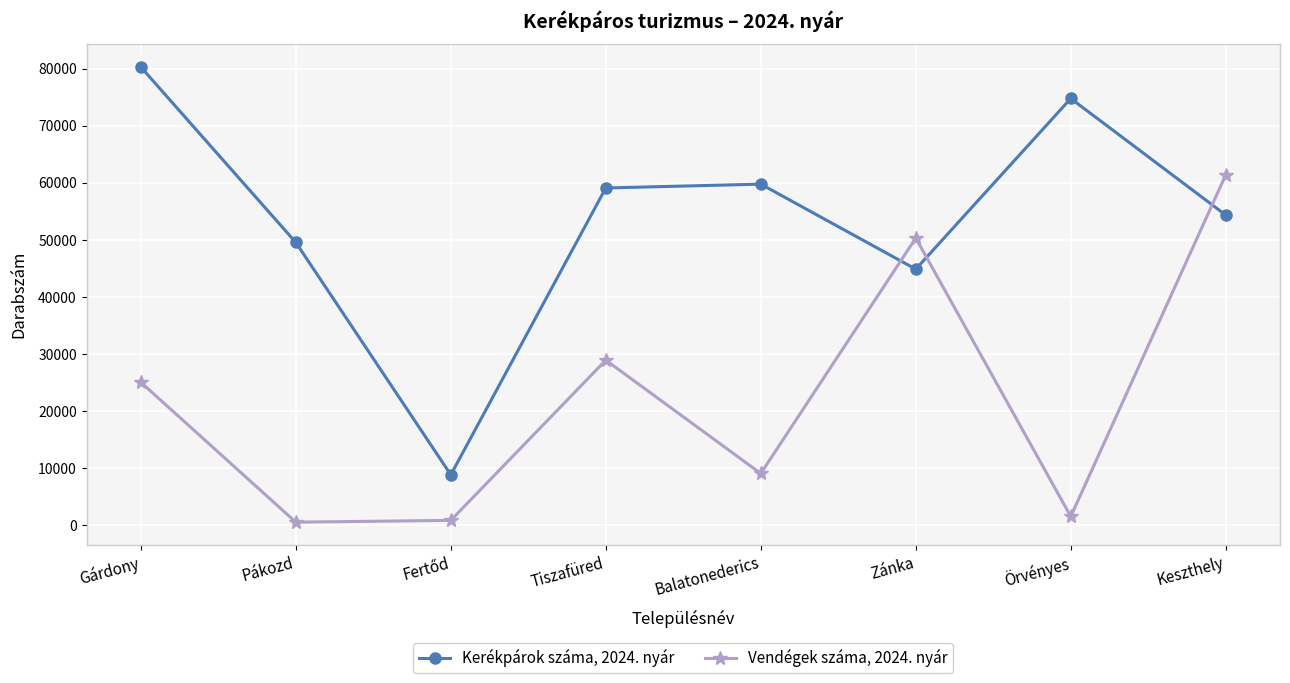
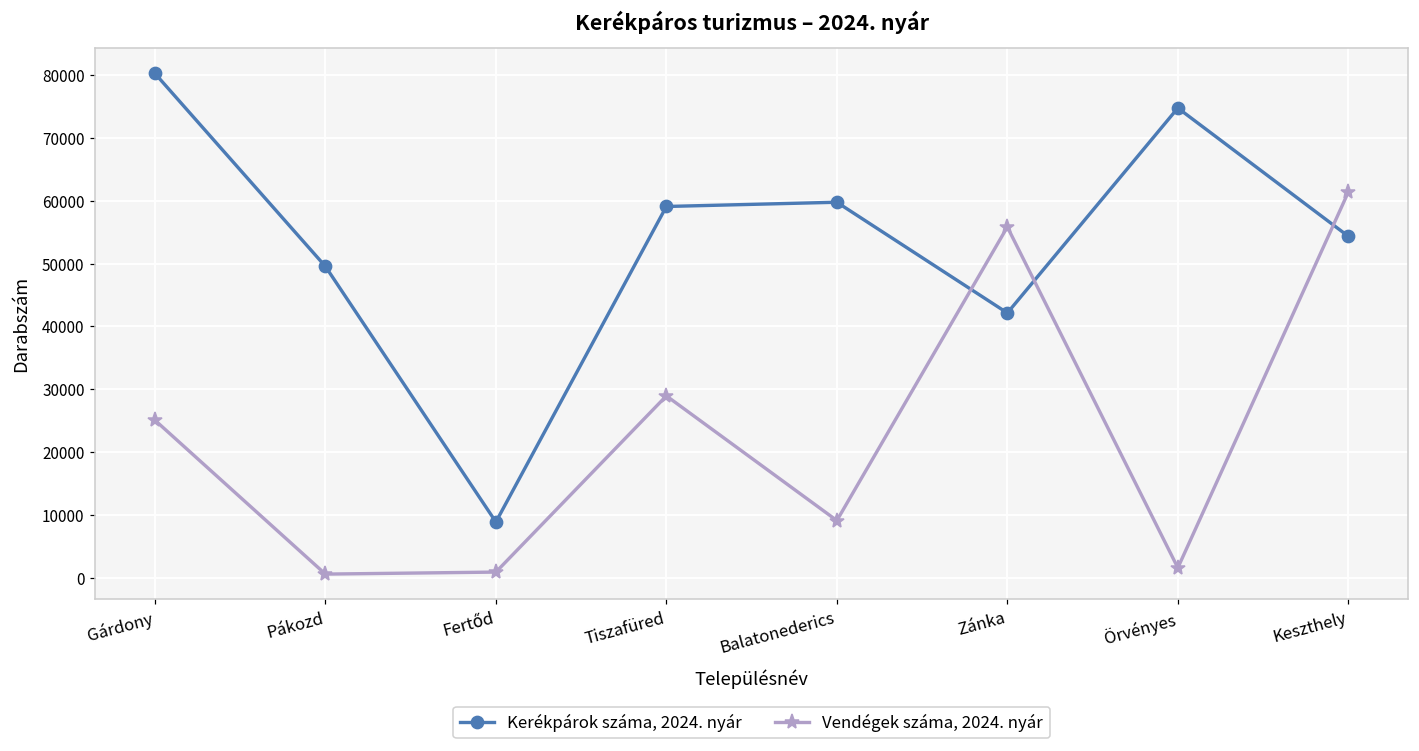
  {
    "Kerékpárok száma, 2024. nyár": {
      "Gárdony": 80000,
      "Pákozd": 50000,
      "Fertőd": 9000,
      "Tiszafüred": 59000,
      "Balatonederics": 60000,
-     "Zánka": 45000,
+     "Zánka": 42000,
      "Örvényes": 75000,
      "Keszthely": 54000
    },
    "Vendégek száma, 2024. nyár": {
      "Gárdony": 25000,
      "Pákozd": 1000,
      "Fertőd": 1000,
      "Tiszafüred": 29000,
      "Balatonederics": 9000,
-     "Zánka": 50000,
+     "Zánka": 56000,
      "Örvényes": 2000,
      "Keszthely": 61000
    }
  }
